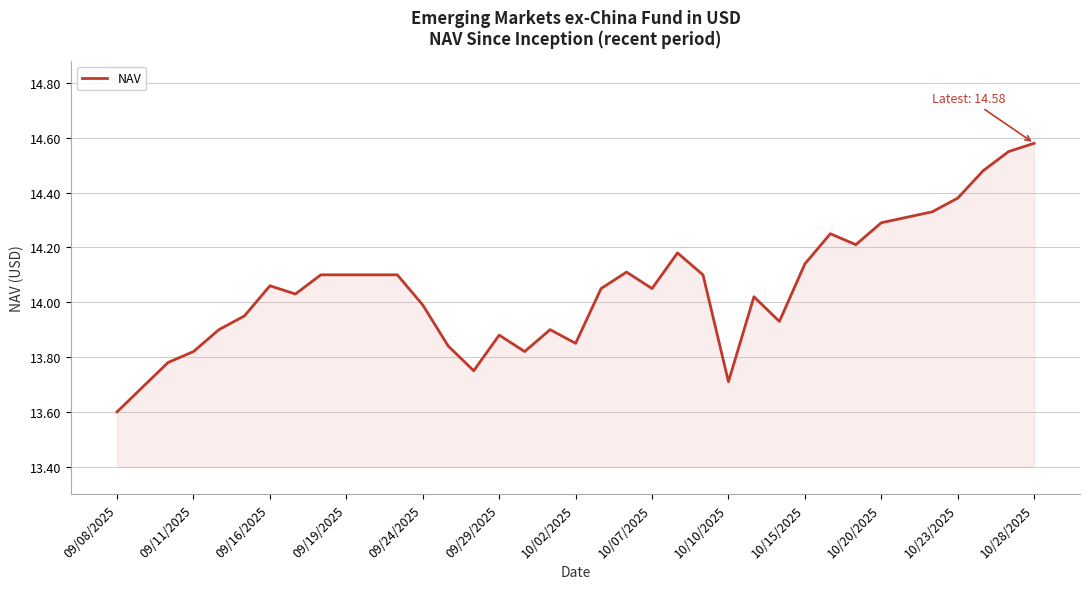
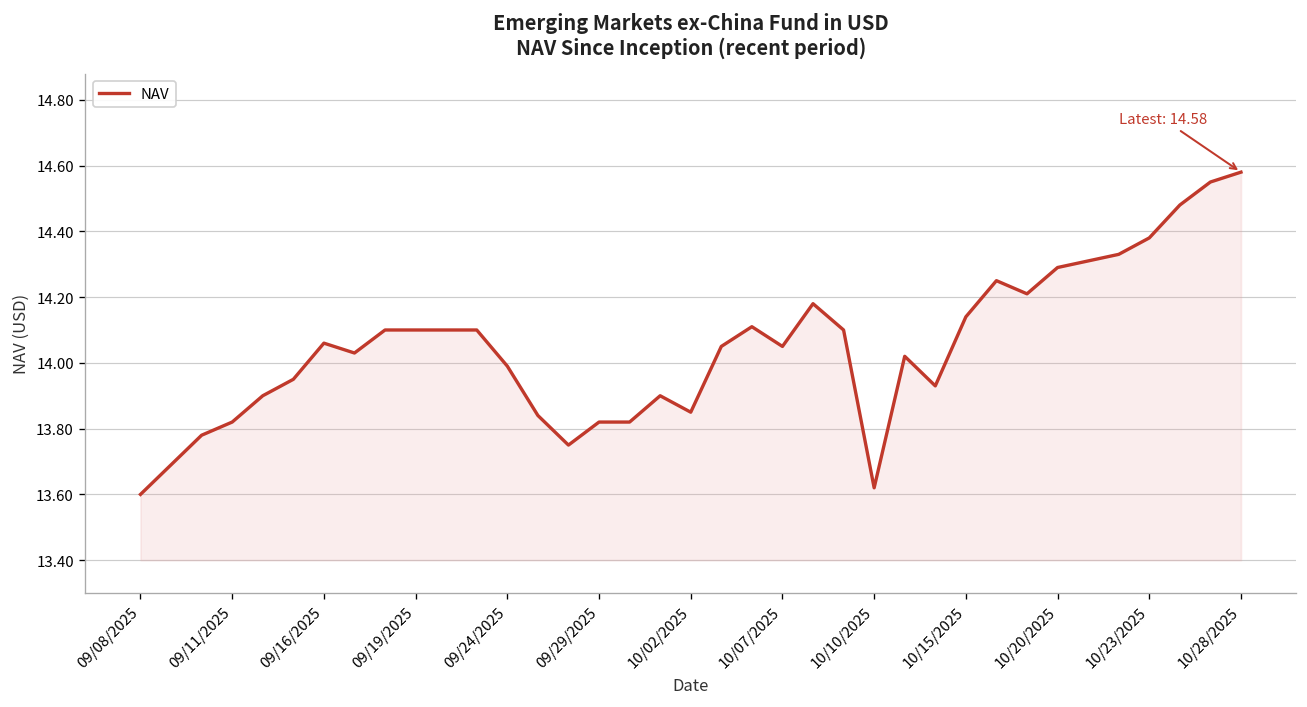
  {
    "09/08/2025": 13.60,
    "09/11/2025": 13.82,
    "09/16/2025": 14.06,
    "09/19/2025": 14.10,
    "09/24/2025": 13.99,
-   "09/29/2025": 13.88,
+   "09/29/2025": 13.82,
    "10/02/2025": 13.85,
    "10/07/2025": 14.05,
-   "10/10/2025": 13.71,
+   "10/10/2025": 13.62,
    "10/15/2025": 14.14,
    "10/20/2025": 14.29,
    "10/23/2025": 14.38
  }
